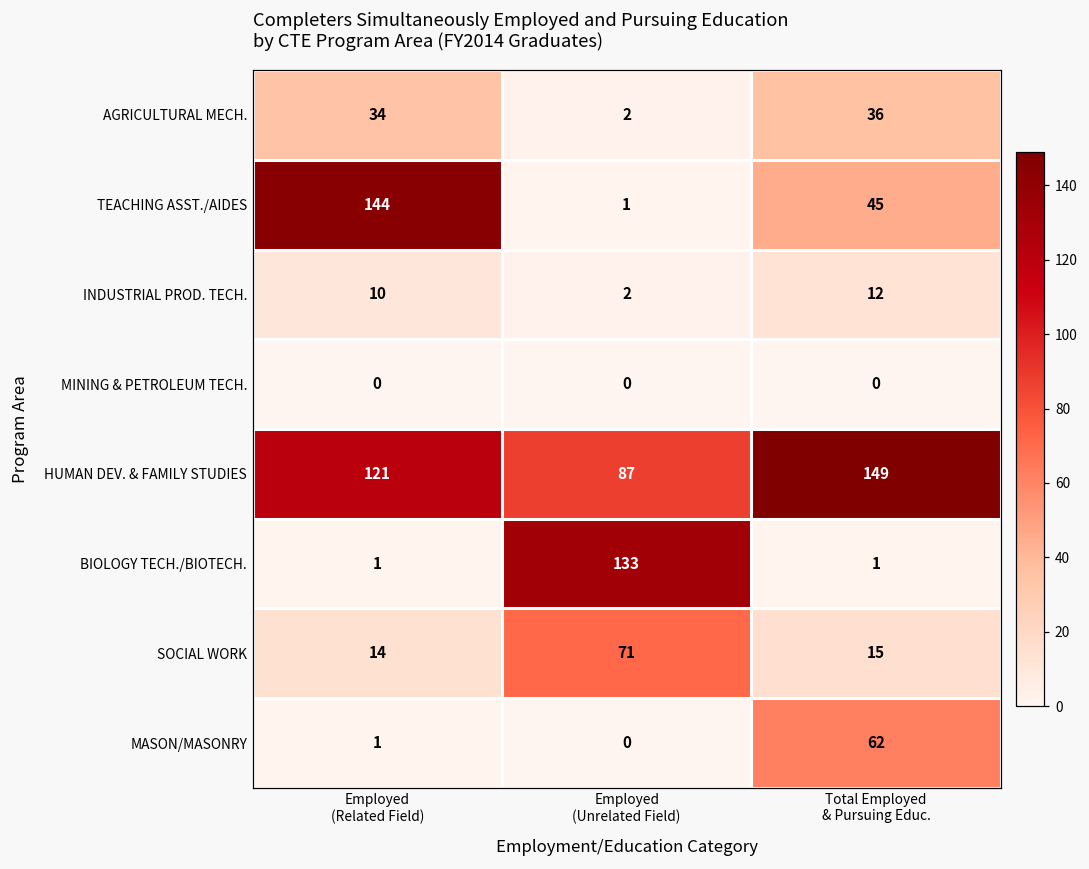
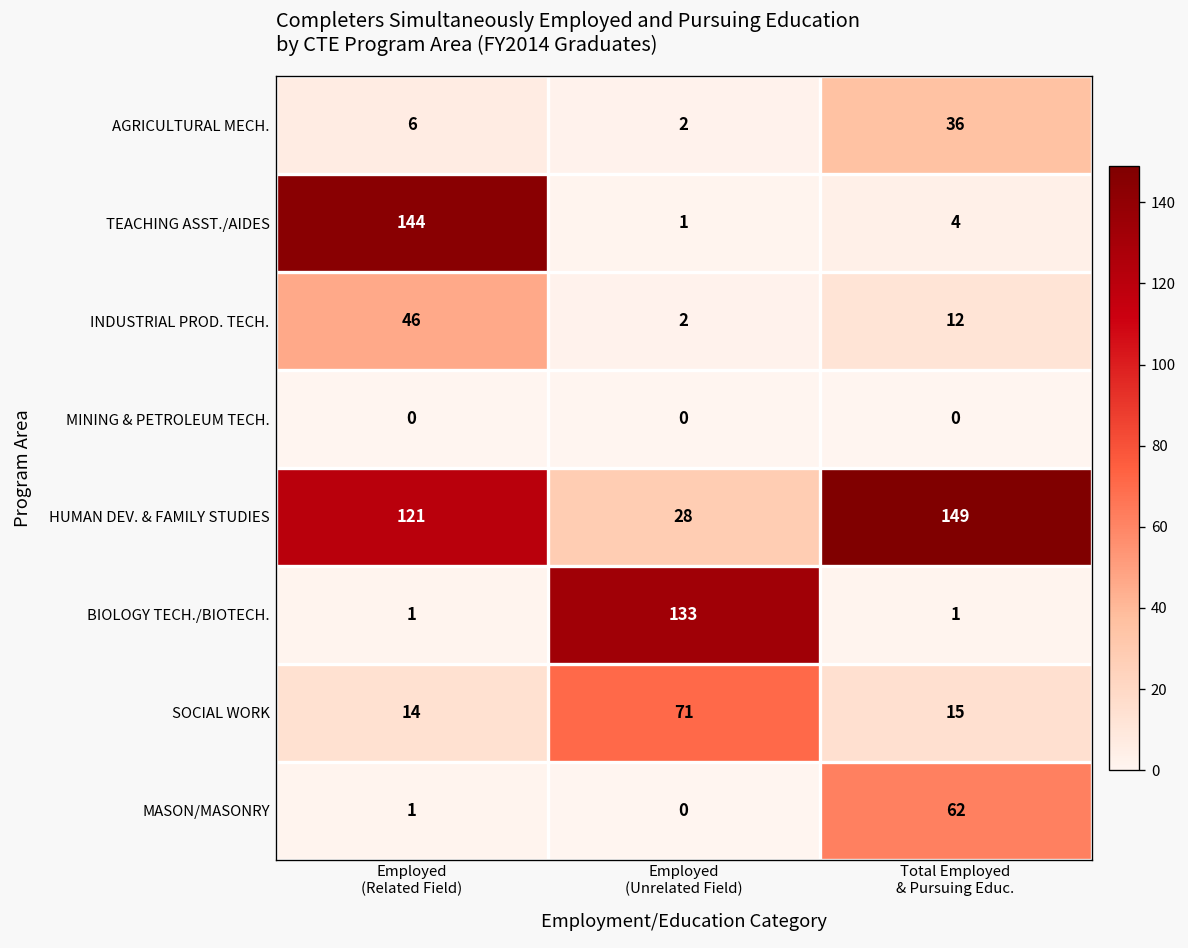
  {
    "AGRICULTURAL MECH.": {
-     "Employed (Related Field)": 34,
+     "Employed (Related Field)": 6,
      "Employed (Unrelated Field)": 2,
      "Total Employed & Pursuing Educ.": 36
    },
    "TEACHING ASST./AIDES": {
      "Employed (Related Field)": 144,
      "Employed (Unrelated Field)": 1,
-     "Total Employed & Pursuing Educ.": 45
+     "Total Employed & Pursuing Educ.": 4
    },
    "INDUSTRIAL PROD. TECH.": {
-     "Employed (Related Field)": 10,
+     "Employed (Related Field)": 46,
      "Employed (Unrelated Field)": 2,
      "Total Employed & Pursuing Educ.": 12
    },
    "MINING & PETROLEUM TECH.": {
      "Employed (Related Field)": 0,
      "Employed (Unrelated Field)": 0,
      "Total Employed & Pursuing Educ.": 0
    },
    "HUMAN DEV. & FAMILY STUDIES": {
      "Employed (Related Field)": 121,
-     "Employed (Unrelated Field)": 87,
+     "Employed (Unrelated Field)": 28,
      "Total Employed & Pursuing Educ.": 149
    },
    "BIOLOGY TECH./BIOTECH.": {
      "Employed (Related Field)": 1,
      "Employed (Unrelated Field)": 133,
      "Total Employed & Pursuing Educ.": 1
    },
    "SOCIAL WORK": {
      "Employed (Related Field)": 14,
      "Employed (Unrelated Field)": 71,
      "Total Employed & Pursuing Educ.": 15
    },
    "MASON/MASONRY": {
      "Employed (Related Field)": 1,
      "Employed (Unrelated Field)": 0,
      "Total Employed & Pursuing Educ.": 62
    }
  }
